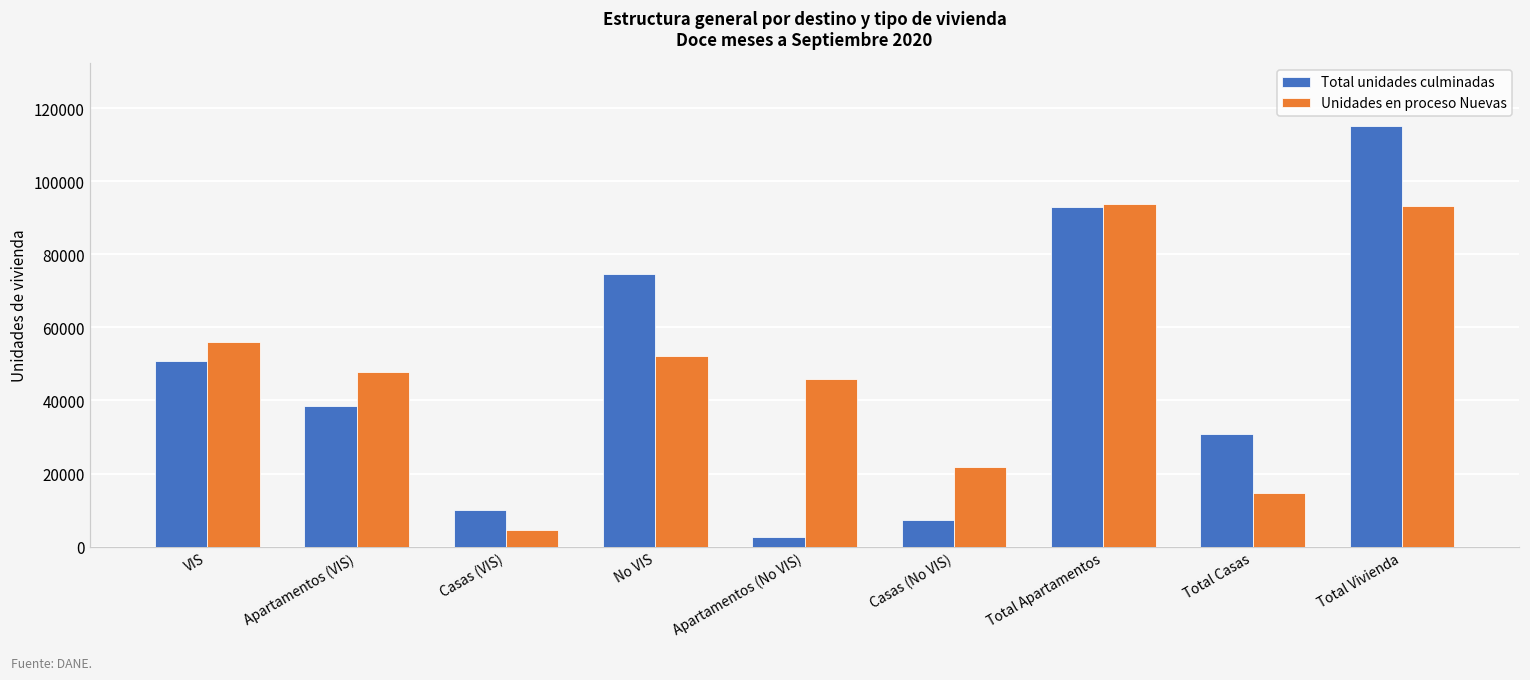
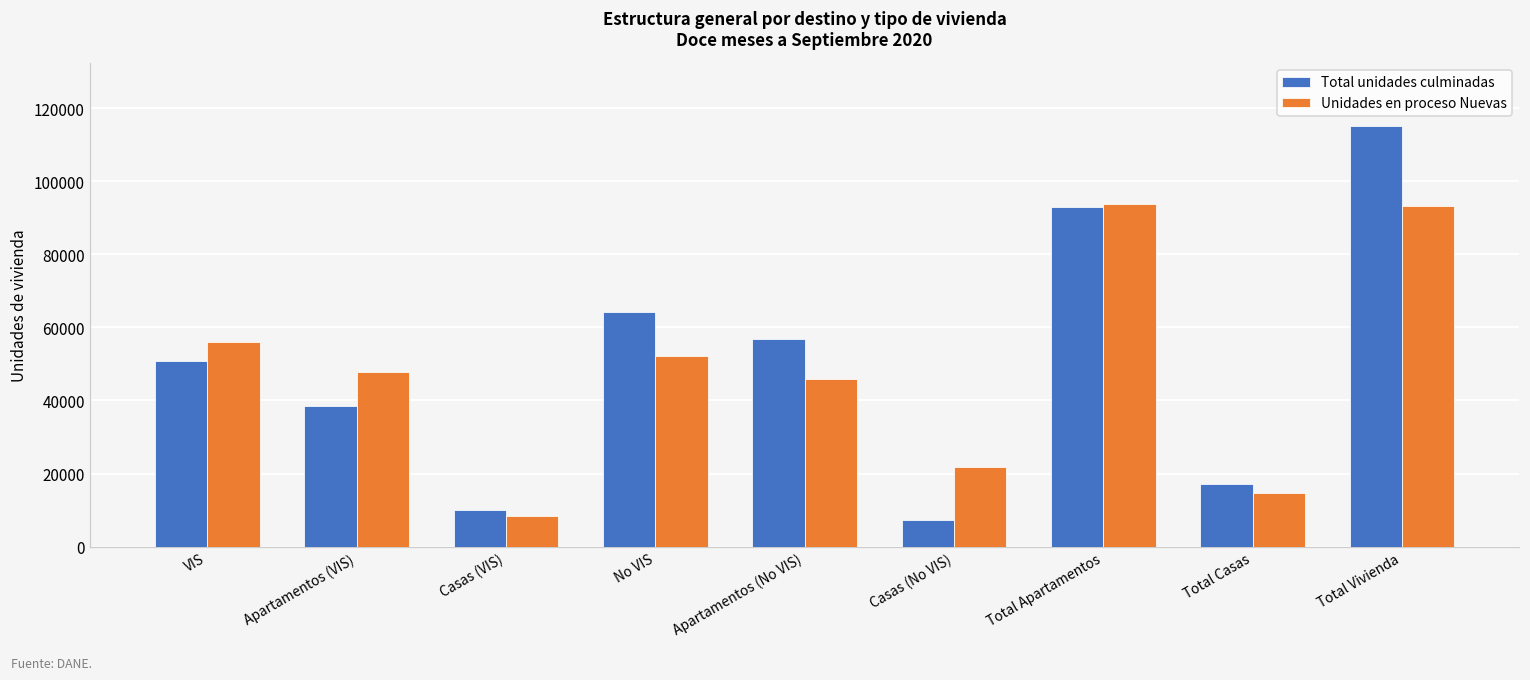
  {
    "Total unidades culminadas": {
      "VIS": 51000,
      "Apartamentos (VIS)": 38000,
      "Casas (VIS)": 10000,
-     "No VIS": 75000,
-     "Apartamentos (No VIS)": 3000,
+     "No VIS": 64000,
+     "Apartamentos (No VIS)": 57000,
      "Casas (No VIS)": 7000,
      "Total Apartamentos": 93000,
-     "Total Casas": 31000,
+     "Total Casas": 17000,
      "Total Vivienda": 115000
    },
    "Unidades en proceso Nuevas": {
      "VIS": 56000,
      "Apartamentos (VIS)": 48000,
-     "Casas (VIS)": 5000,
+     "Casas (VIS)": 8000,
      "No VIS": 52000,
      "Apartamentos (No VIS)": 46000,
      "Casas (No VIS)": 22000,
      "Total Apartamentos": 94000,
      "Total Casas": 15000,
      "Total Vivienda": 93000
    }
  }
